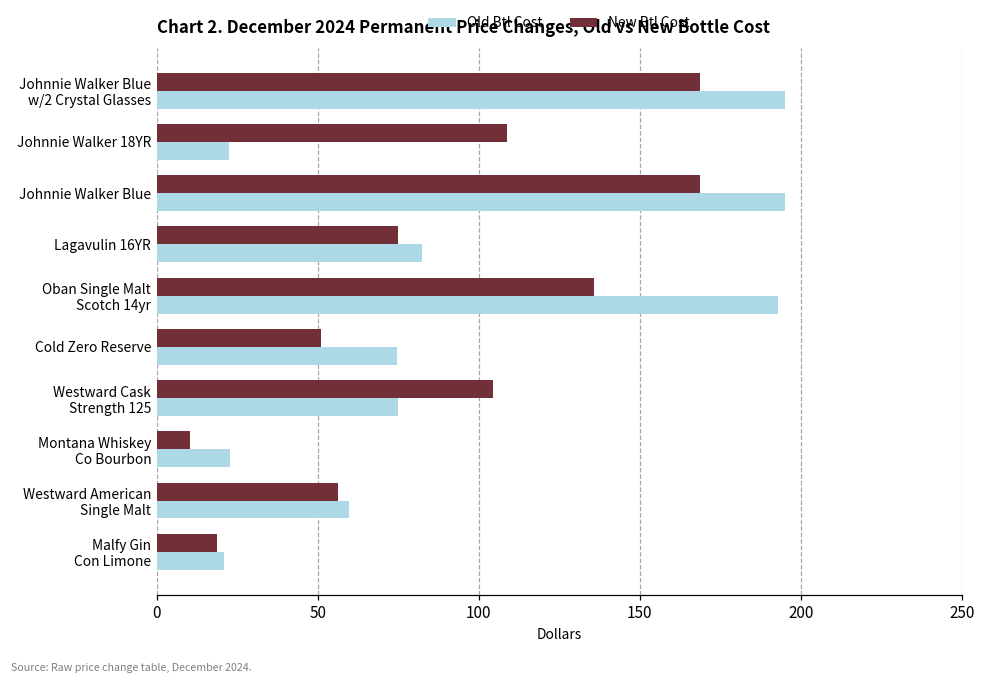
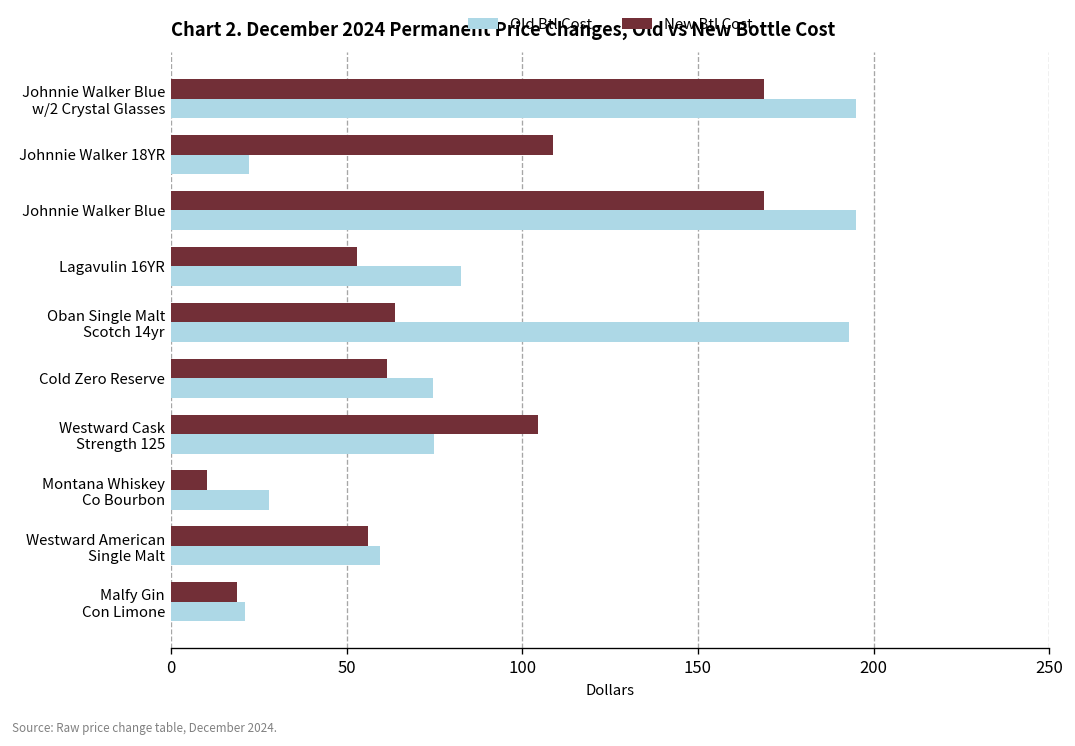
  {
    "Old Btl Cost": {
      "Johnnie Walker Blue w/2 Crystal Glasses": 195,
      "Johnnie Walker 18YR": 22,
      "Johnnie Walker Blue": 195,
      "Lagavulin 16YR": 82,
      "Oban Single Malt Scotch 14yr": 193,
      "Cold Zero Reserve": 75,
      "Westward Cask Strength 125": 75,
-     "Montana Whiskey Co Bourbon": 23,
+     "Montana Whiskey Co Bourbon": 28,
      "Westward American Single Malt": 60,
      "Malfy Gin Con Limone": 21
    },
    "New Btl Cost": {
      "Johnnie Walker Blue w/2 Crystal Glasses": 169,
      "Johnnie Walker 18YR": 109,
      "Johnnie Walker Blue": 169,
-     "Lagavulin 16YR": 75,
-     "Oban Single Malt Scotch 14yr": 136,
-     "Cold Zero Reserve": 51,
+     "Lagavulin 16YR": 53,
+     "Oban Single Malt Scotch 14yr": 64,
+     "Cold Zero Reserve": 62,
      "Westward Cask Strength 125": 105,
      "Montana Whiskey Co Bourbon": 10,
      "Westward American Single Malt": 56,
      "Malfy Gin Con Limone": 19
    }
  }
